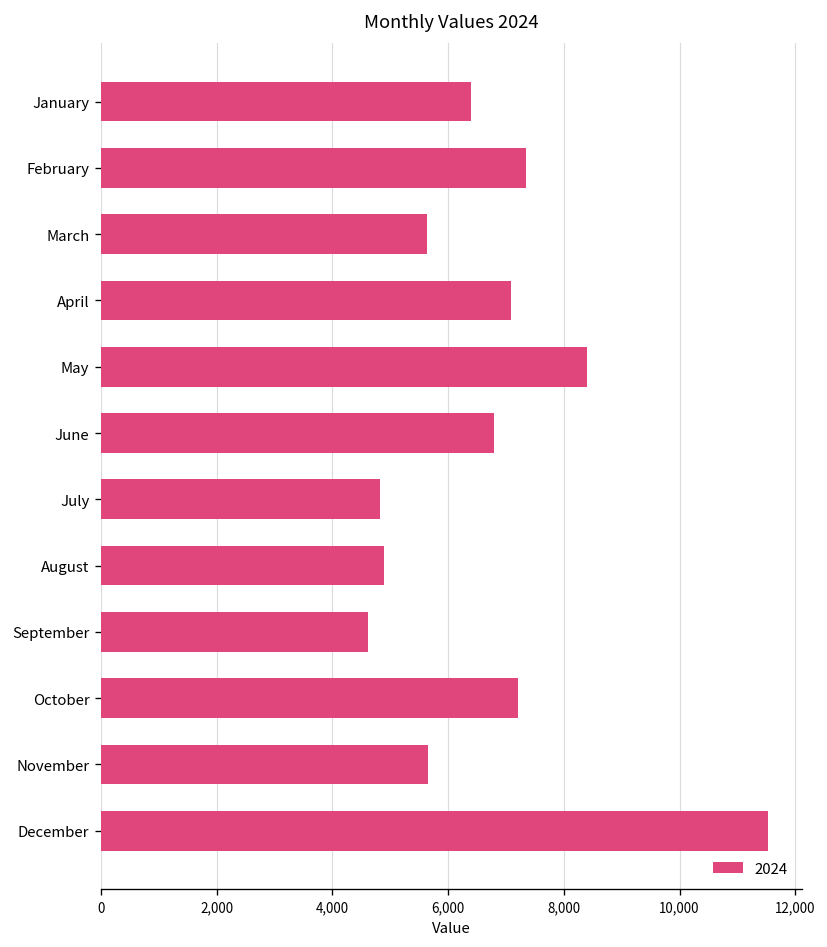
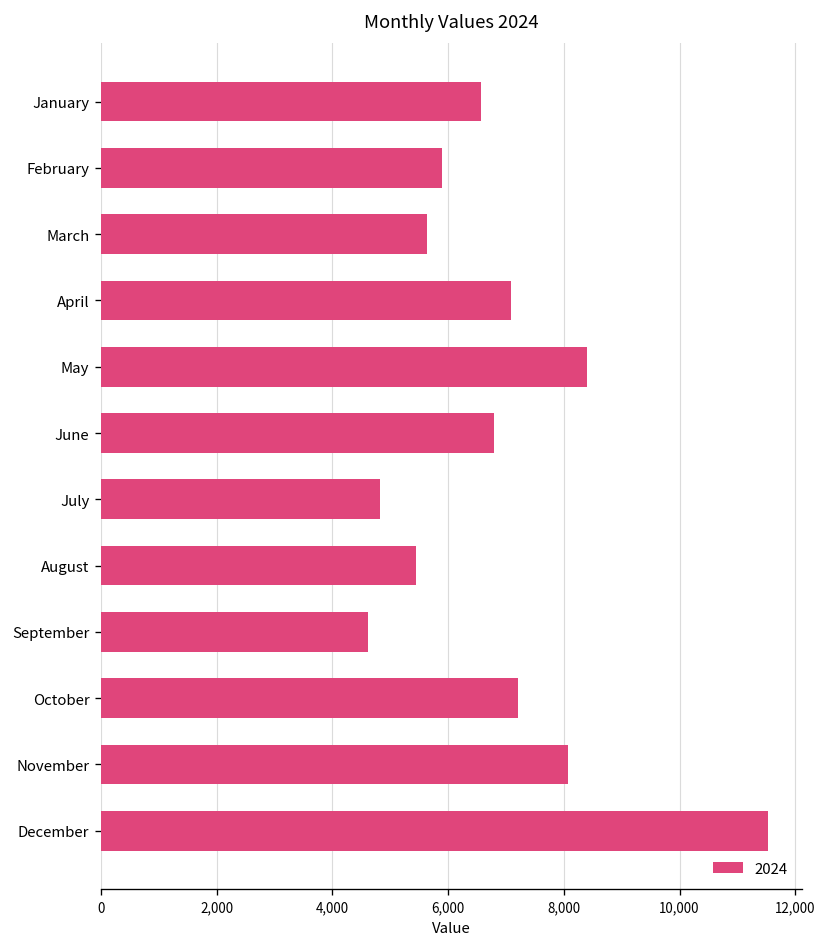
  {
-   "January": "6,400",
-   "February": "7,300",
+   "January": "6,600",
+   "February": "5,900",
    "March": "5,600",
    "April": "7,100",
    "May": "8,400",
    "June": "6,800",
    "July": "4,800",
-   "August": "4,900",
+   "August": "5,400",
    "September": "4,600",
    "October": "7,200",
-   "November": "5,600",
+   "November": "8,100",
    "December": "11,500"
  }
